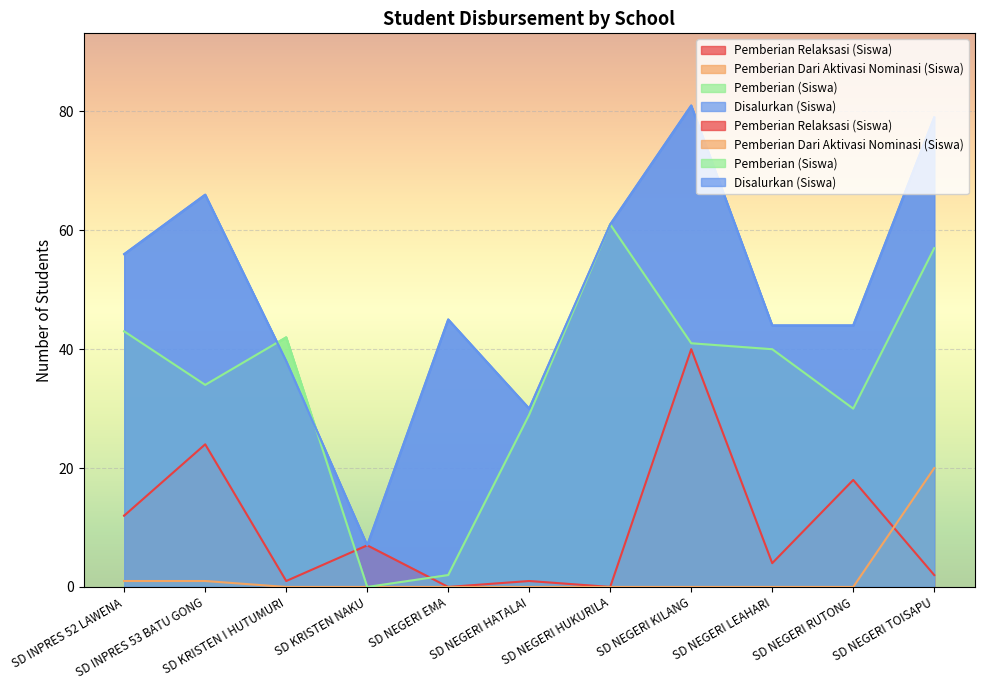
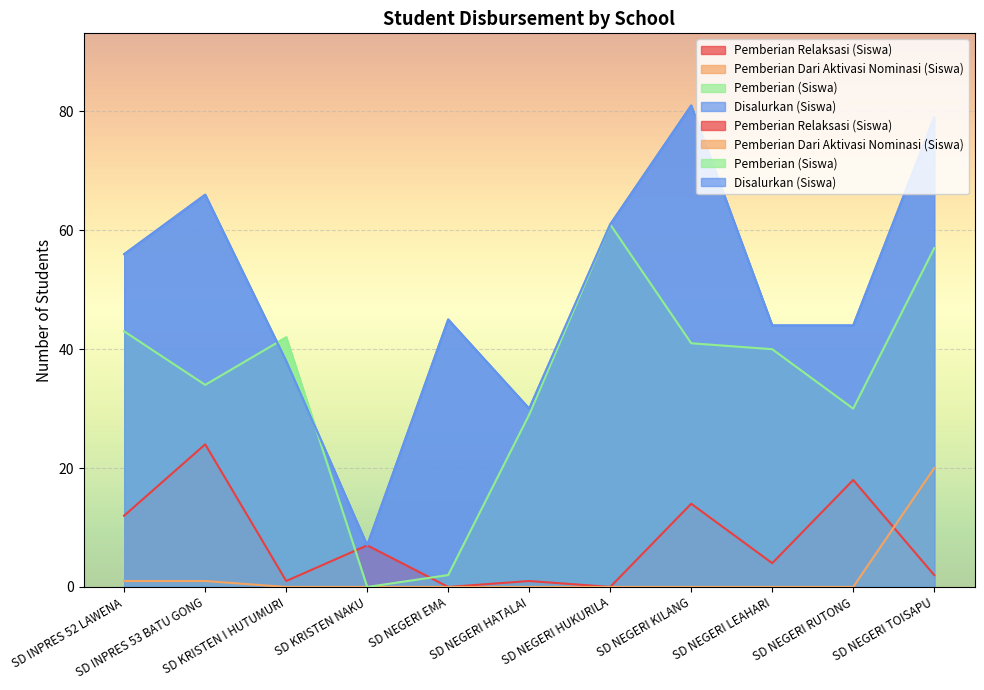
  {
    "Pemberian Relaksasi (Siswa)": {
      "SD INPRES 52 LAWENA": 12,
      "SD INPRES 53 BATU GONG": 24,
      "SD KRISTEN I HUTUMURI": 1,
      "SD NEGERI HATALAI": 1,
-     "SD NEGERI KILANG": 40,
+     "SD NEGERI KILANG": 14,
      "SD NEGERI LEAHARI": 4,
      "SD NEGERI RUTONG": 18,
      "SD NEGERI TOISAPU": 2
    },
    "Pemberian Dari Aktivasi Nominasi (Siswa)": {
      "SD INPRES 52 LAWENA": 1,
      "SD INPRES 53 BATU GONG": 1,
      "SD KRISTEN I HUTUMURI": 0,
      "SD NEGERI HATALAI": 0,
      "SD NEGERI KILANG": 0,
      "SD NEGERI LEAHARI": 0,
      "SD NEGERI RUTONG": 0,
      "SD NEGERI TOISAPU": 20
    },
    "Pemberian (Siswa)": {
      "SD INPRES 52 LAWENA": 43,
      "SD INPRES 53 BATU GONG": 34,
      "SD KRISTEN I HUTUMURI": 42,
      "SD NEGERI EMA": 2,
      "SD NEGERI HATALAI": 29,
      "SD NEGERI KILANG": 41,
      "SD NEGERI LEAHARI": 40,
      "SD NEGERI RUTONG": 30,
      "SD NEGERI TOISAPU": 57
    },
    "Disalurkan (Siswa)": {
      "SD INPRES 52 LAWENA": 56,
      "SD INPRES 53 BATU GONG": 66,
      "SD KRISTEN I HUTUMURI": 38,
      "SD NEGERI EMA": 45,
      "SD NEGERI HATALAI": 30,
      "SD NEGERI KILANG": 81,
      "SD NEGERI LEAHARI": 44,
      "SD NEGERI RUTONG": 44
    }
  }
